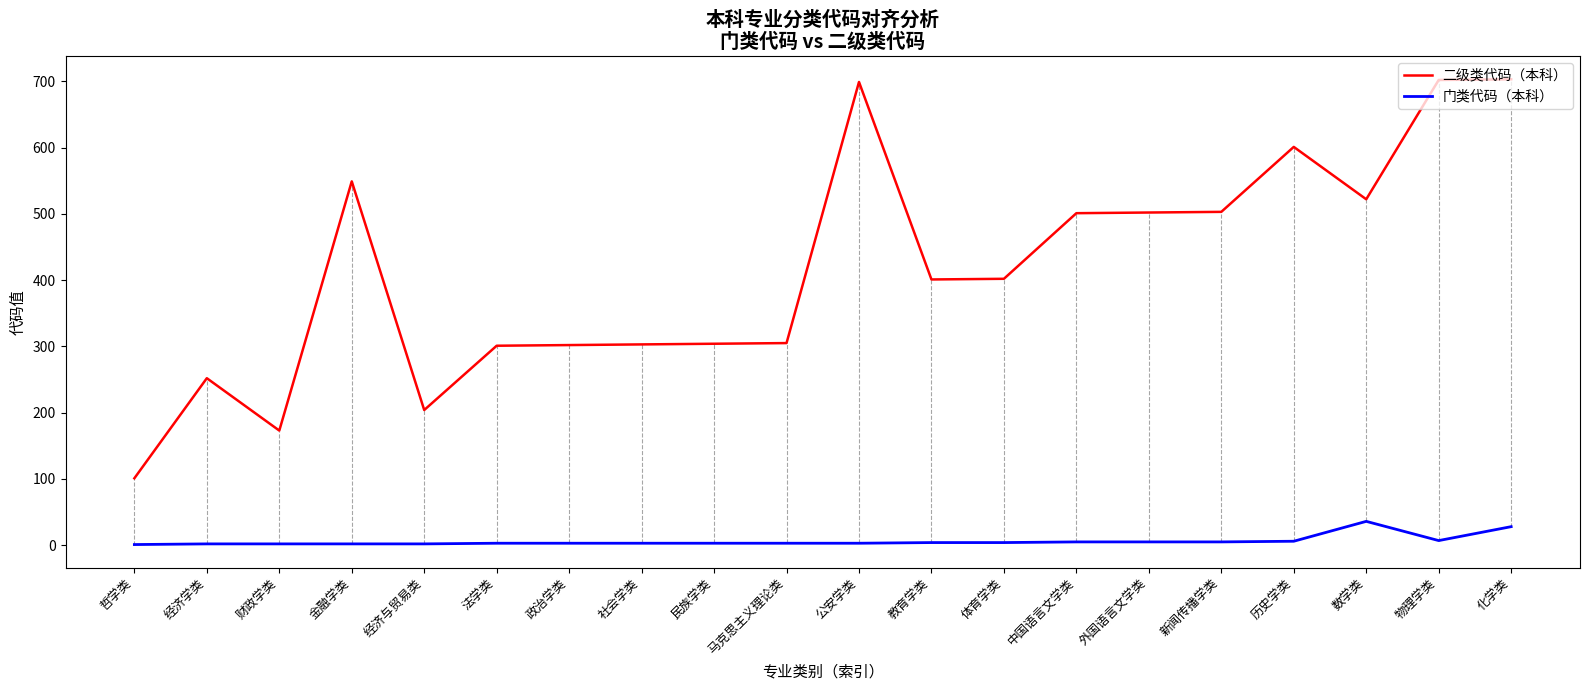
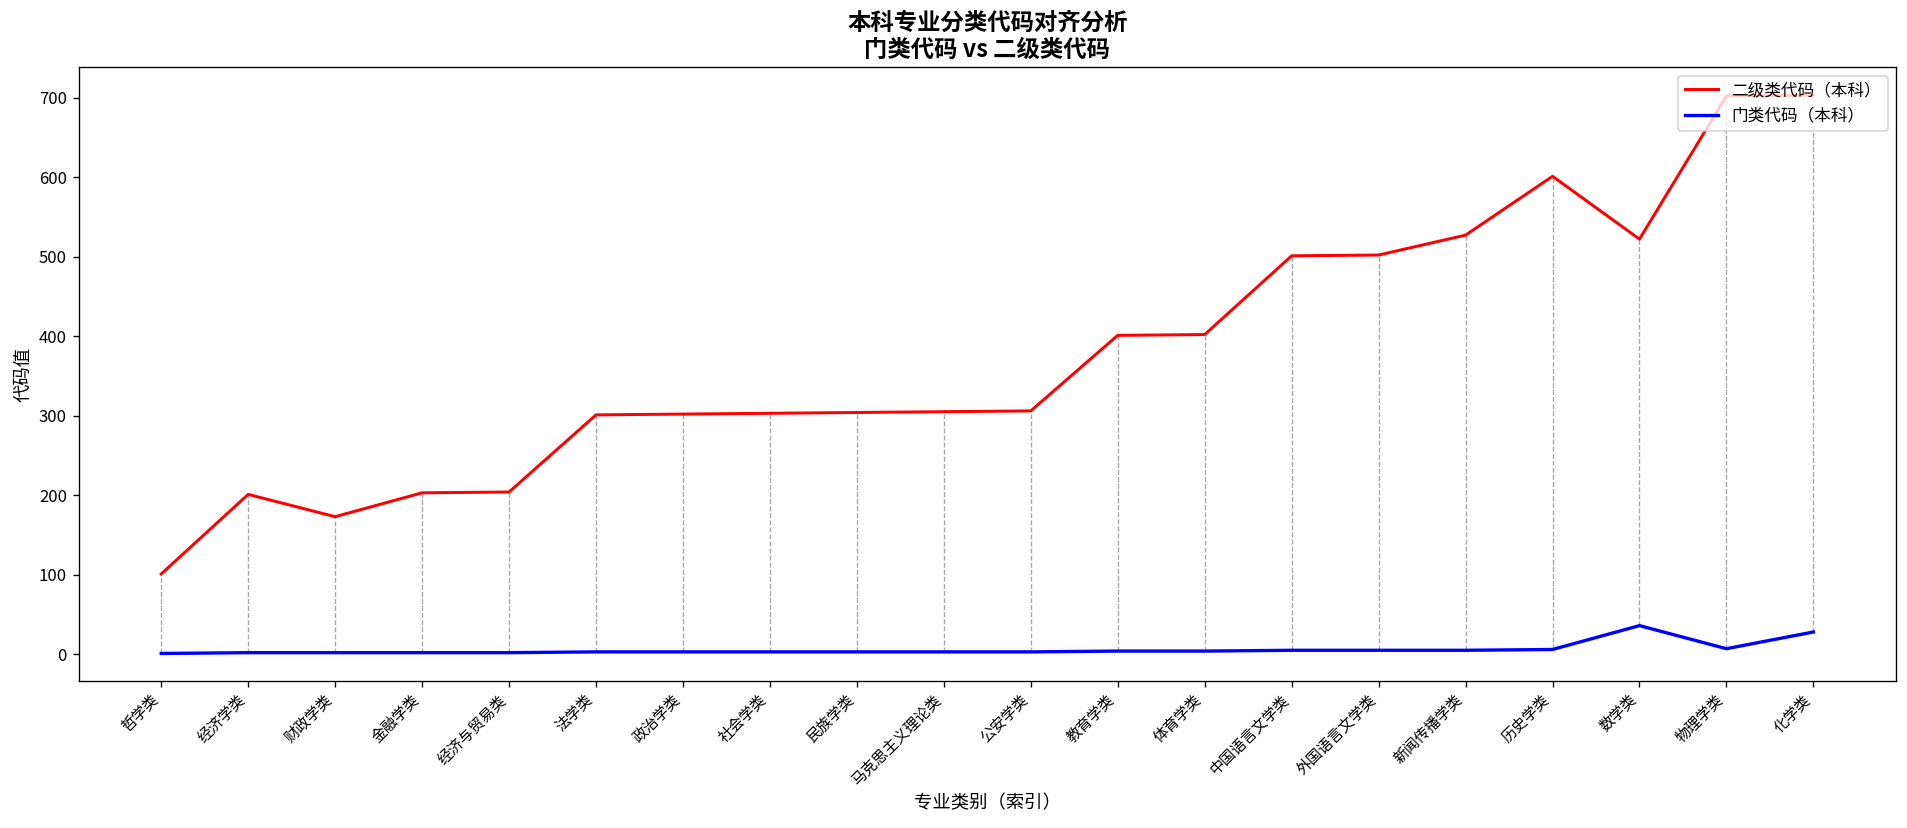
  {
    "二级类代码（本科）": {
-     "经济学类": 250,
-     "金融学类": 550,
-     "公安学类": 700,
-     "新闻传播学类": 500
+     "经济学类": 200,
+     "金融学类": 200,
+     "公安学类": 310,
+     "新闻传播学类": 530
    }
  }
